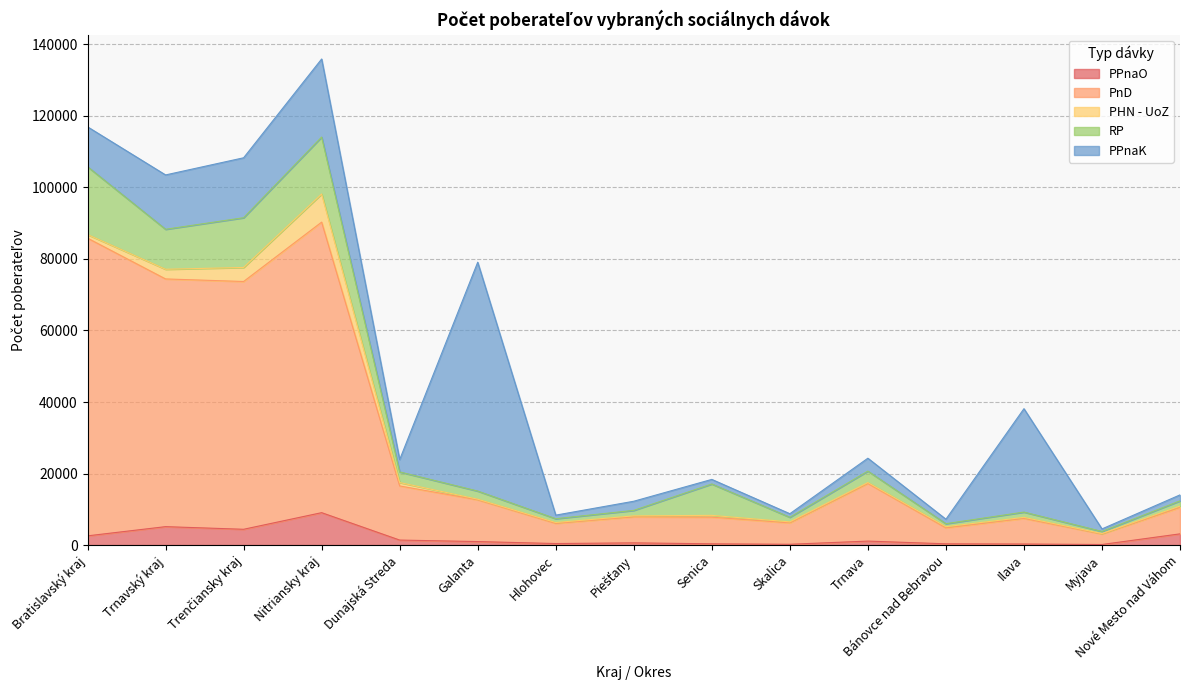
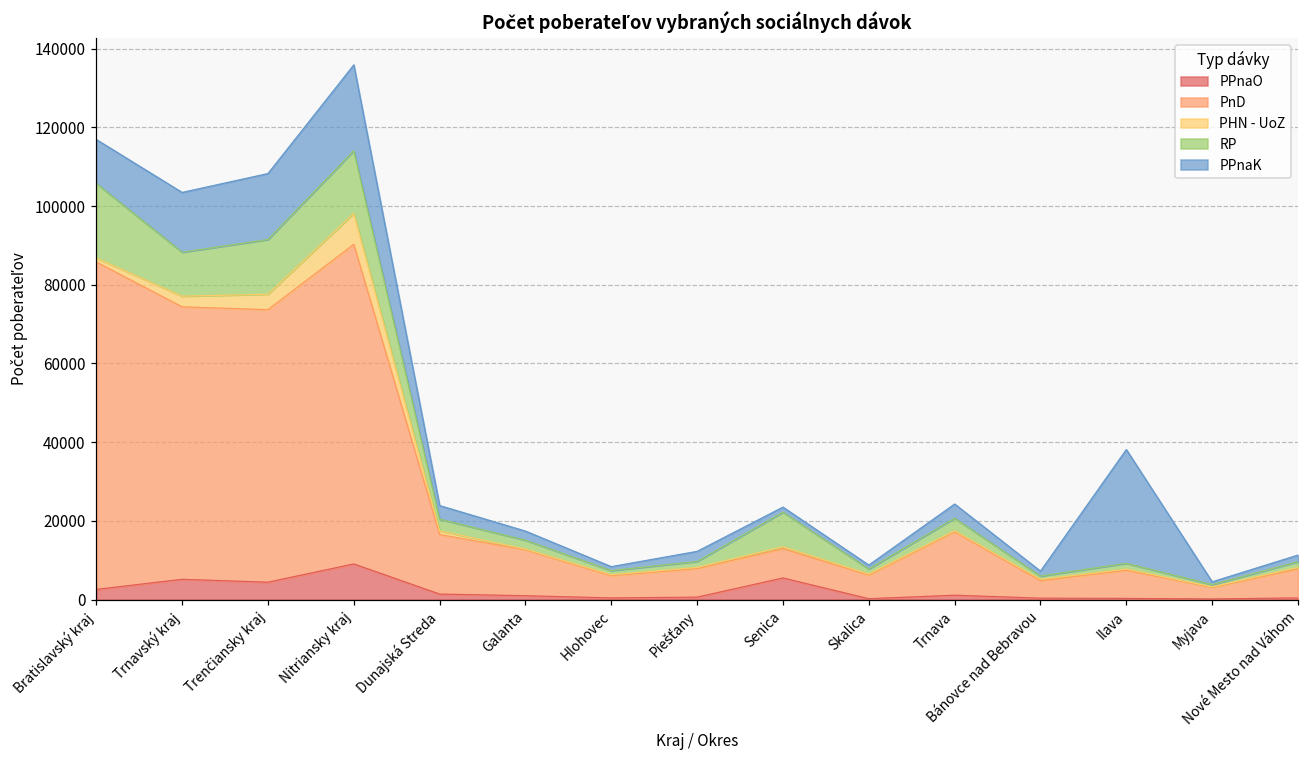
  {
    "PPnaO": {
      "Bratislavský kraj": 3000,
      "Trnavský kraj": 5000,
      "Trenčiansky kraj": 4000,
      "Nitriansky kraj": 9000,
      "Dunajská Streda": 1000,
      "Galanta": 1000,
      "Hlohovec": 0,
      "Piešťany": 1000,
-     "Senica": 0,
+     "Senica": 5000,
      "Skalica": 0,
      "Trnava": 1000,
      "Bánovce nad Bebravou": 0,
      "Ilava": 0,
      "Myjava": 0,
-     "Nové Mesto nad Váhom": 3000
+     "Nové Mesto nad Váhom": 0
    },
    "RP": {
      "Bratislavský kraj": 19000,
      "Trnavský kraj": 11000,
      "Trenčiansky kraj": 14000,
      "Nitriansky kraj": 16000,
      "Dunajská Streda": 3000,
      "Galanta": 2000,
      "Hlohovec": 1000,
      "Piešťany": 2000,
      "Senica": 9000,
      "Skalica": 1000,
      "Trnava": 3000,
      "Bánovce nad Bebravou": 1000,
      "Ilava": 1000,
      "Nové Mesto nad Váhom": 1000
    },
    "PPnaK": {
      "Bratislavský kraj": 11000,
      "Trnavský kraj": 15000,
      "Trenčiansky kraj": 17000,
      "Nitriansky kraj": 22000,
      "Dunajská Streda": 3000,
-     "Galanta": 64000,
+     "Galanta": 2000,
      "Hlohovec": 1000,
      "Piešťany": 3000,
      "Senica": 1000,
      "Skalica": 1000,
      "Trnava": 4000,
      "Bánovce nad Bebravou": 1000,
      "Ilava": 29000,
      "Myjava": 1000,
      "Nové Mesto nad Váhom": 2000
    }
  }
